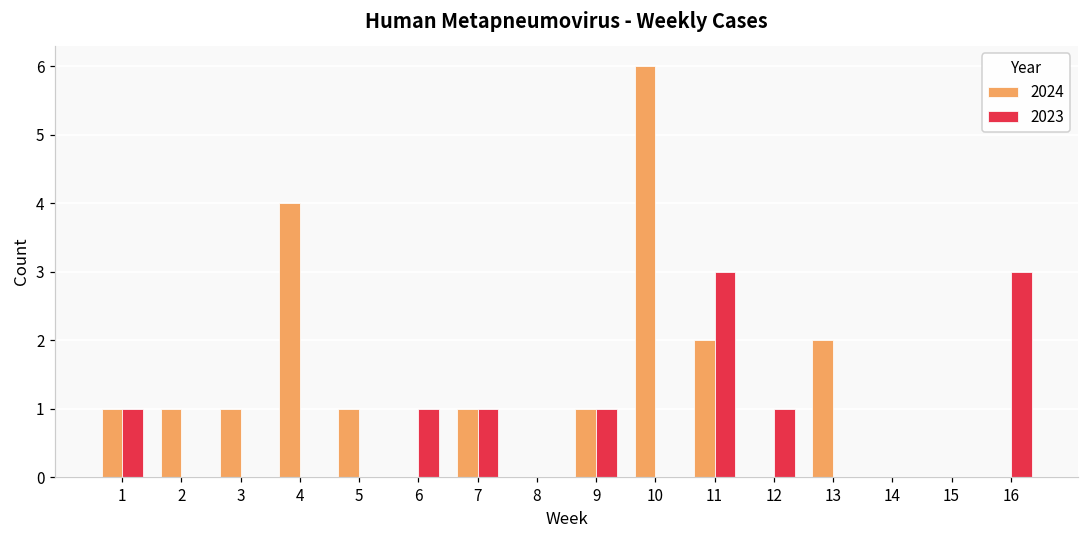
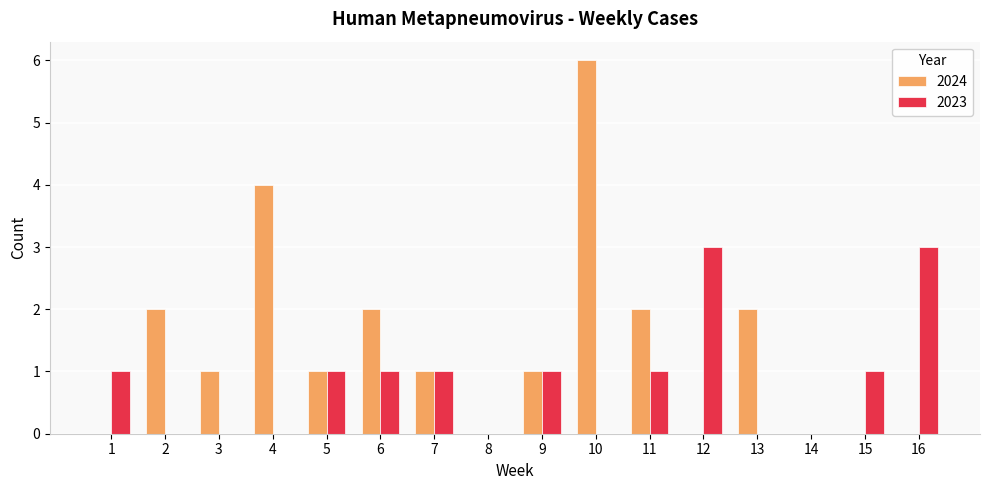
  {
    "2024": {
-     "1": 1,
-     "2": 1,
+     "1": 0,
+     "2": 2,
      "3": 1,
      "4": 4,
      "5": 1,
-     "6": 0,
+     "6": 2,
      "7": 1,
      "8": 0,
      "9": 1,
      "10": 6,
      "11": 2,
      "12": 0,
      "13": 2,
      "14": 0,
      "15": 0,
      "16": 0
    },
    "2023": {
      "1": 1,
      "2": 0,
      "3": 0,
      "4": 0,
-     "5": 0,
+     "5": 1,
      "6": 1,
      "7": 1,
      "8": 0,
      "9": 1,
      "10": 0,
-     "11": 3,
-     "12": 1,
+     "11": 1,
+     "12": 3,
      "13": 0,
      "14": 0,
-     "15": 0,
+     "15": 1,
      "16": 3
    }
  }
